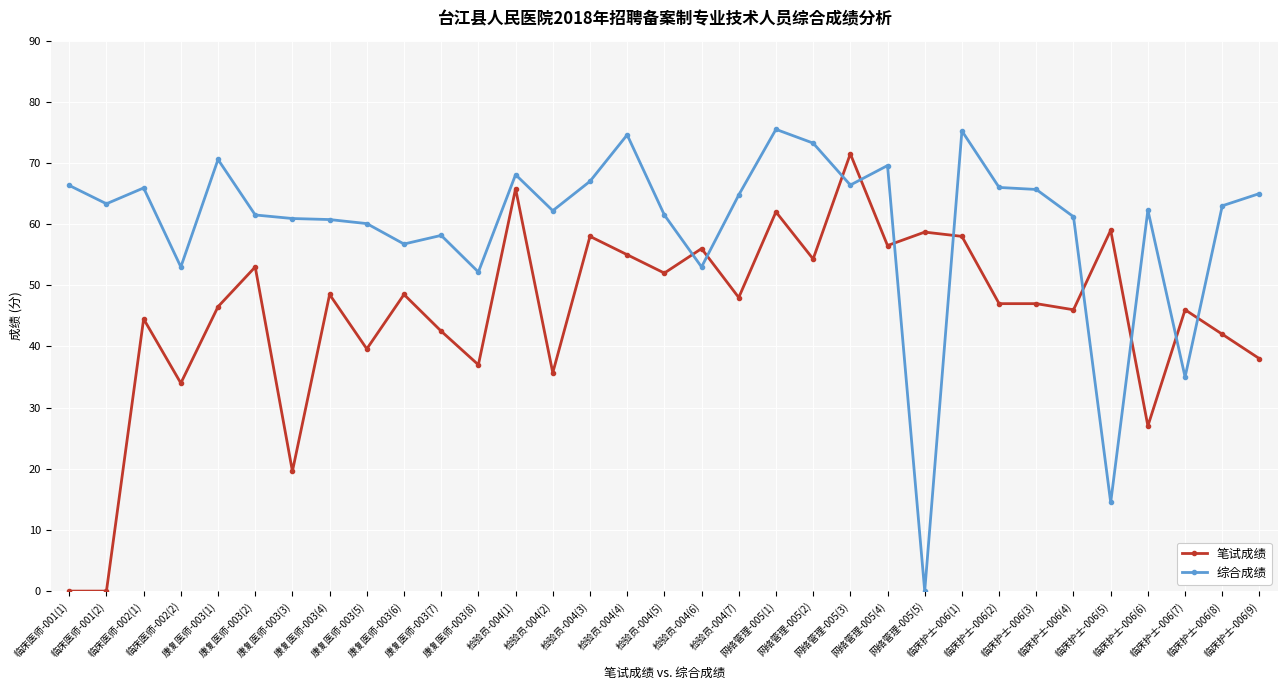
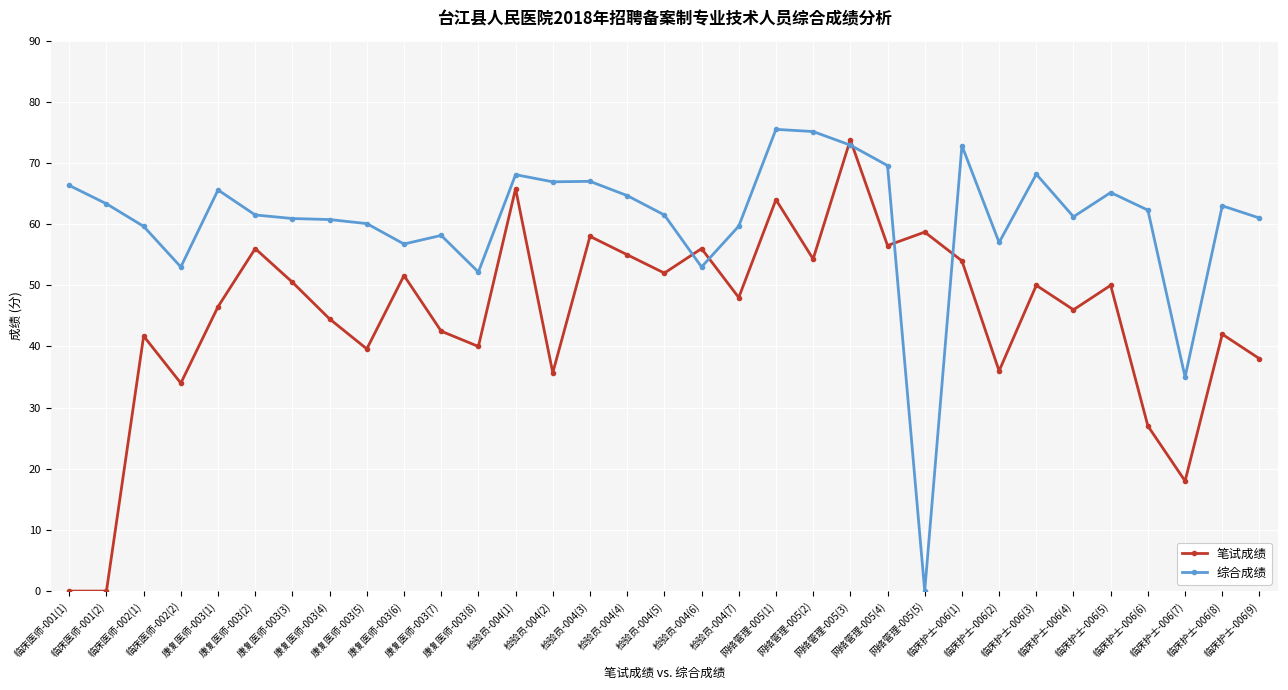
  {
    "笔试成绩": {
      "临床医师-001(1)": 0,
      "临床医师-001(2)": 0,
-     "临床医师-002(1)": 45,
+     "临床医师-002(1)": 42,
      "临床医师-002(2)": 34,
      "康复医师-003(1)": 47,
-     "康复医师-003(2)": 53,
-     "康复医师-003(3)": 20,
-     "康复医师-003(4)": 49,
+     "康复医师-003(2)": 56,
+     "康复医师-003(3)": 51,
+     "康复医师-003(4)": 45,
      "康复医师-003(5)": 40,
-     "康复医师-003(6)": 49,
+     "康复医师-003(6)": 52,
      "康复医师-003(7)": 43,
-     "康复医师-003(8)": 37,
+     "康复医师-003(8)": 40,
      "检验员-004(1)": 66,
      "检验员-004(2)": 36,
      "检验员-004(3)": 58,
      "检验员-004(4)": 55,
      "检验员-004(5)": 52,
      "检验员-004(6)": 56,
      "检验员-004(7)": 48,
-     "网络管理-005(1)": 62,
+     "网络管理-005(1)": 64,
      "网络管理-005(2)": 54,
-     "网络管理-005(3)": 72,
+     "网络管理-005(3)": 74,
      "网络管理-005(4)": 57,
      "网络管理-005(5)": 59,
-     "临床护士-006(1)": 58,
-     "临床护士-006(2)": 47,
-     "临床护士-006(3)": 47,
+     "临床护士-006(1)": 54,
+     "临床护士-006(2)": 36,
+     "临床护士-006(3)": 50,
      "临床护士-006(4)": 46,
-     "临床护士-006(5)": 59,
+     "临床护士-006(5)": 50,
      "临床护士-006(6)": 27,
-     "临床护士-006(7)": 46,
+     "临床护士-006(7)": 18,
      "临床护士-006(8)": 42,
      "临床护士-006(9)": 38
    },
    "综合成绩": {
      "临床医师-001(1)": 66,
      "临床医师-001(2)": 63,
-     "临床医师-002(1)": 66,
+     "临床医师-002(1)": 60,
      "临床医师-002(2)": 53,
-     "康复医师-003(1)": 71,
+     "康复医师-003(1)": 66,
      "康复医师-003(2)": 62,
      "康复医师-003(3)": 61,
      "康复医师-003(4)": 61,
      "康复医师-003(5)": 60,
      "康复医师-003(6)": 57,
      "康复医师-003(7)": 58,
      "康复医师-003(8)": 52,
      "检验员-004(1)": 68,
-     "检验员-004(2)": 62,
+     "检验员-004(2)": 67,
      "检验员-004(3)": 67,
-     "检验员-004(4)": 75,
+     "检验员-004(4)": 65,
      "检验员-004(5)": 62,
      "检验员-004(6)": 53,
-     "检验员-004(7)": 65,
+     "检验员-004(7)": 60,
      "网络管理-005(1)": 76,
-     "网络管理-005(2)": 73,
-     "网络管理-005(3)": 66,
+     "网络管理-005(2)": 75,
+     "网络管理-005(3)": 73,
      "网络管理-005(4)": 70,
      "网络管理-005(5)": 0,
-     "临床护士-006(1)": 75,
-     "临床护士-006(2)": 66,
-     "临床护士-006(3)": 66,
+     "临床护士-006(1)": 73,
+     "临床护士-006(2)": 57,
+     "临床护士-006(3)": 68,
      "临床护士-006(4)": 61,
-     "临床护士-006(5)": 14,
+     "临床护士-006(5)": 65,
      "临床护士-006(6)": 62,
      "临床护士-006(7)": 35,
      "临床护士-006(8)": 63,
-     "临床护士-006(9)": 65
+     "临床护士-006(9)": 61
    }
  }
